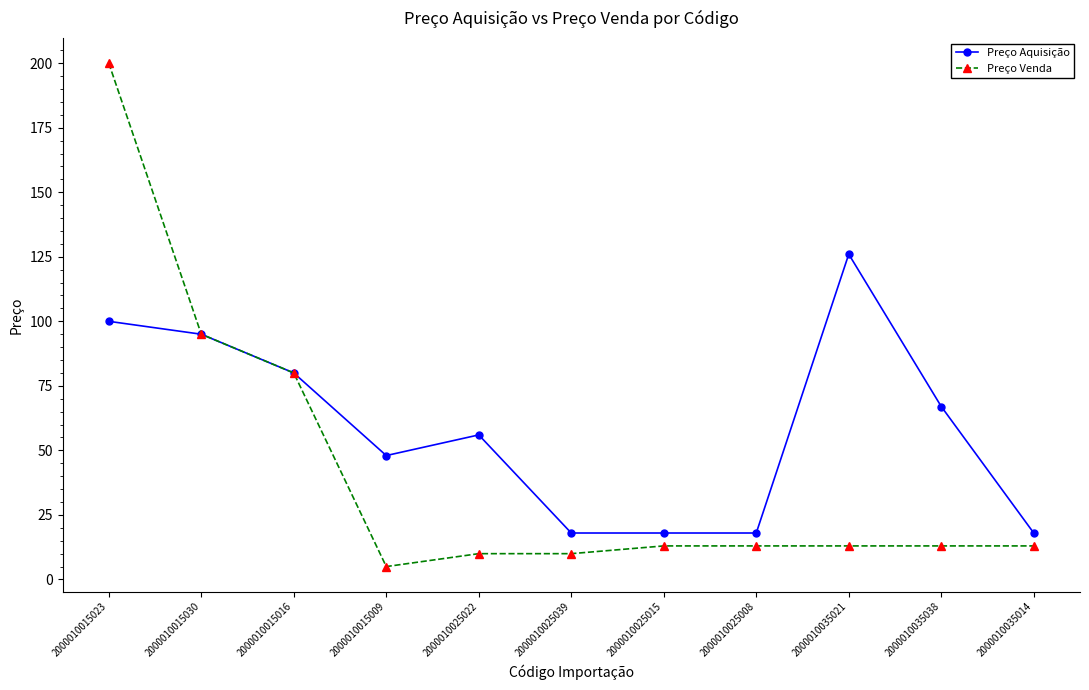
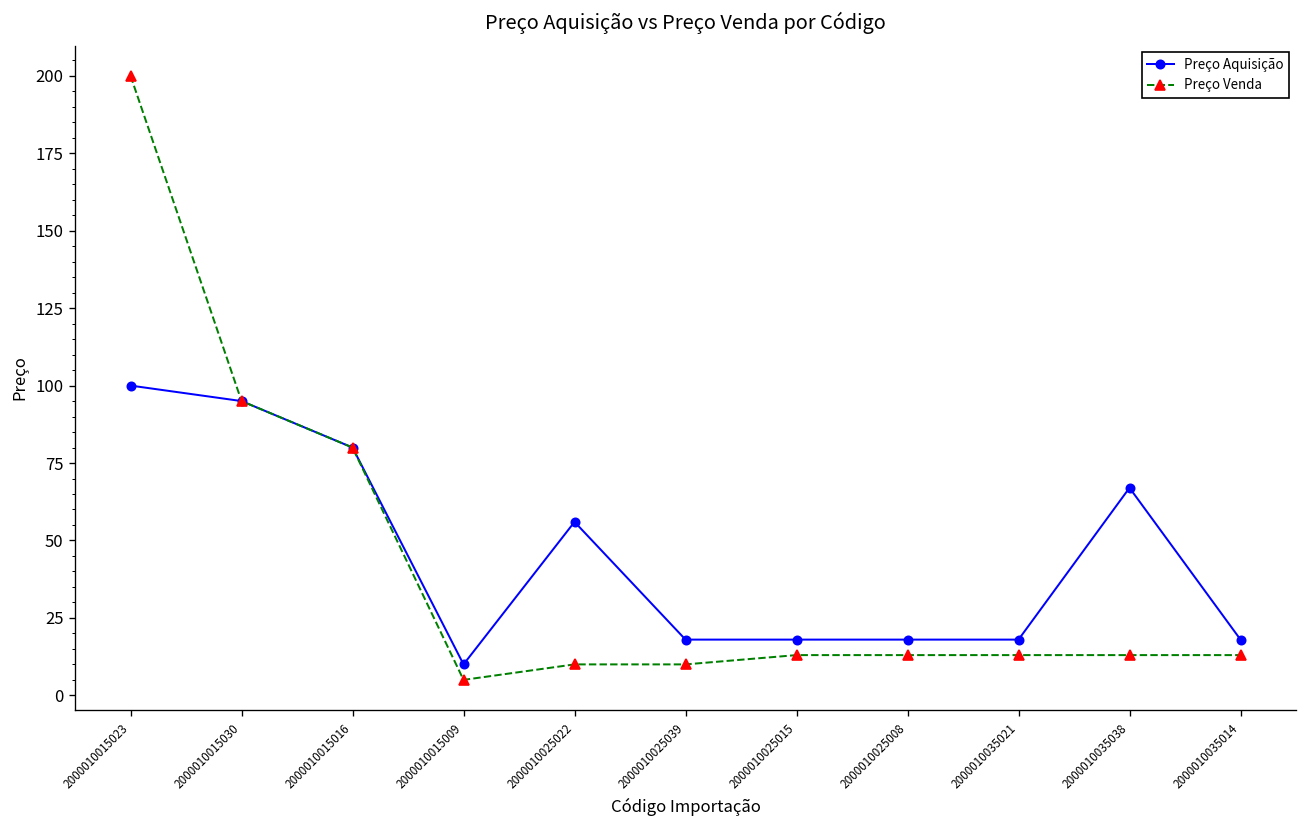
  {
    "Preço Aquisição": {
      "2000010015023": 100,
-     "2000010015009": 48,
+     "2000010015009": 10,
      "2000010025022": 56,
      "2000010025039": 18,
      "2000010025015": 18,
      "2000010025008": 18,
-     "2000010035021": 126,
+     "2000010035021": 18,
      "2000010035038": 67,
      "2000010035014": 18
    },
    "Preço Venda": {
      "2000010015023": 200,
      "2000010015009": 5,
      "2000010025022": 10,
      "2000010025039": 10,
      "2000010025015": 13,
      "2000010025008": 13,
      "2000010035021": 13,
      "2000010035038": 13,
      "2000010035014": 13
    }
  }
